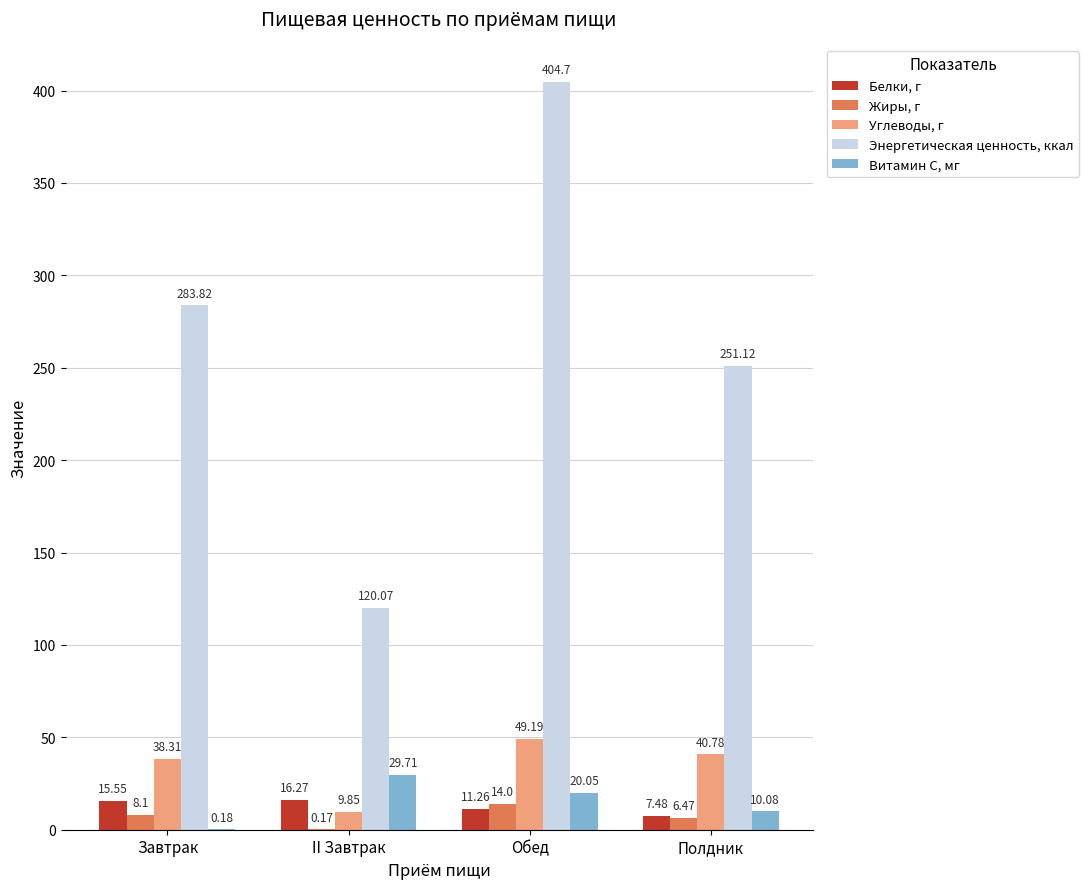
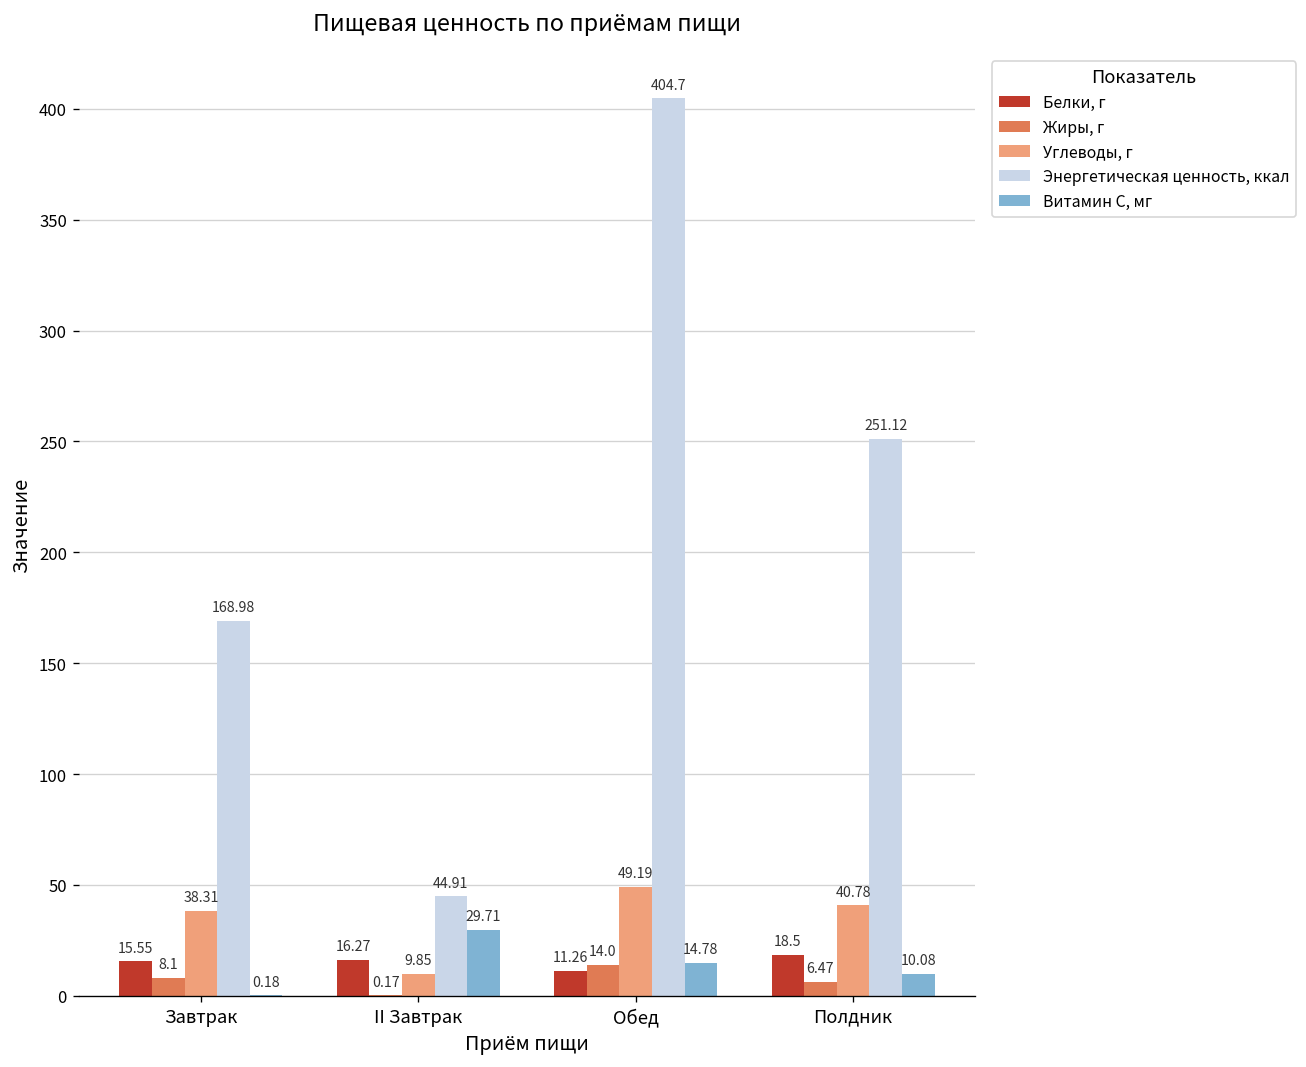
  {
    "Белки, г": {
      "Завтрак": 15.55,
      "II Завтрак": 16.27,
      "Обед": 11.26,
-     "Полдник": 7.48
+     "Полдник": 18.5
    },
    "Энергетическая ценность, ккал": {
-     "Завтрак": 283.82,
-     "II Завтрак": 120.07,
+     "Завтрак": 168.98,
+     "II Завтрак": 44.91,
      "Обед": 404.7,
      "Полдник": 251.12
    },
    "Витамин С, мг": {
      "Завтрак": 0.18,
      "II Завтрак": 29.71,
-     "Обед": 20.05,
+     "Обед": 14.78,
      "Полдник": 10.08
    }
  }
